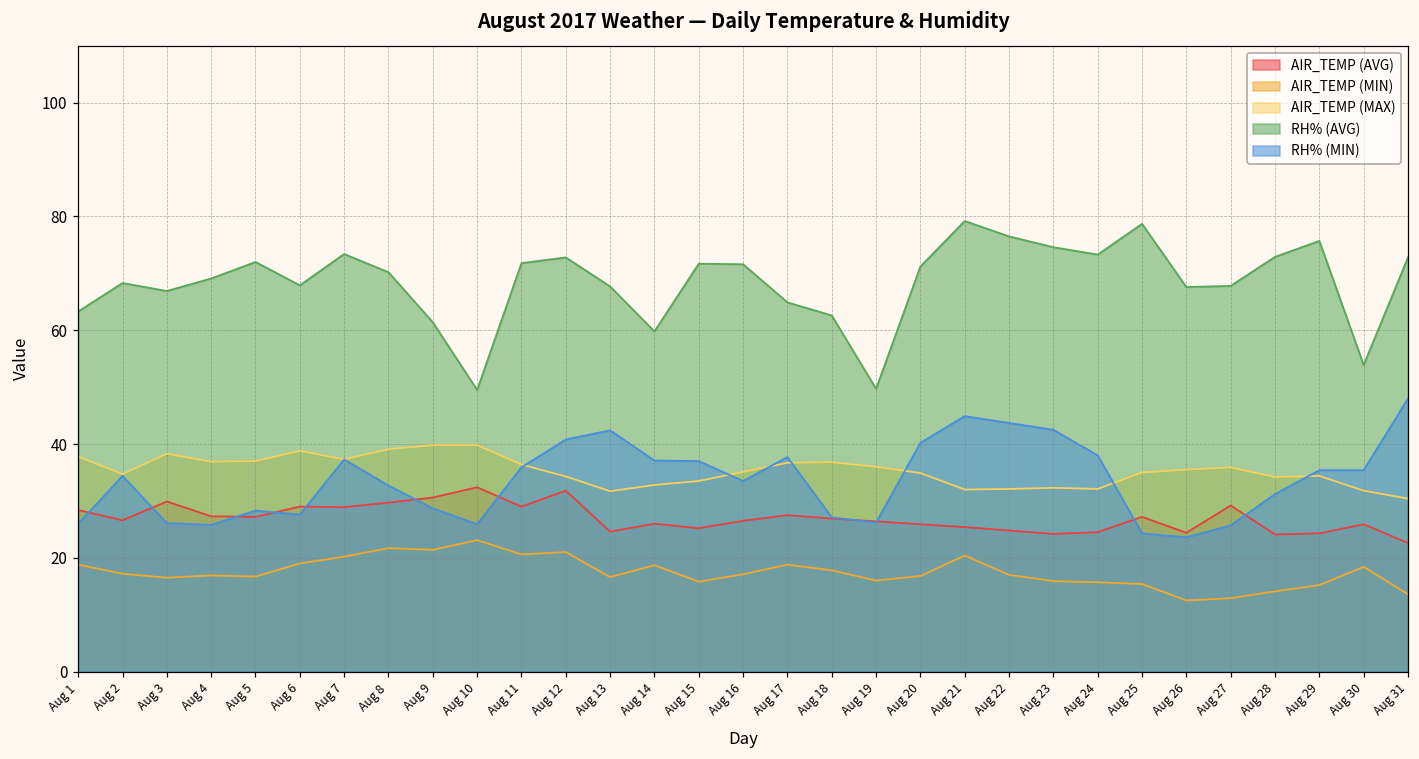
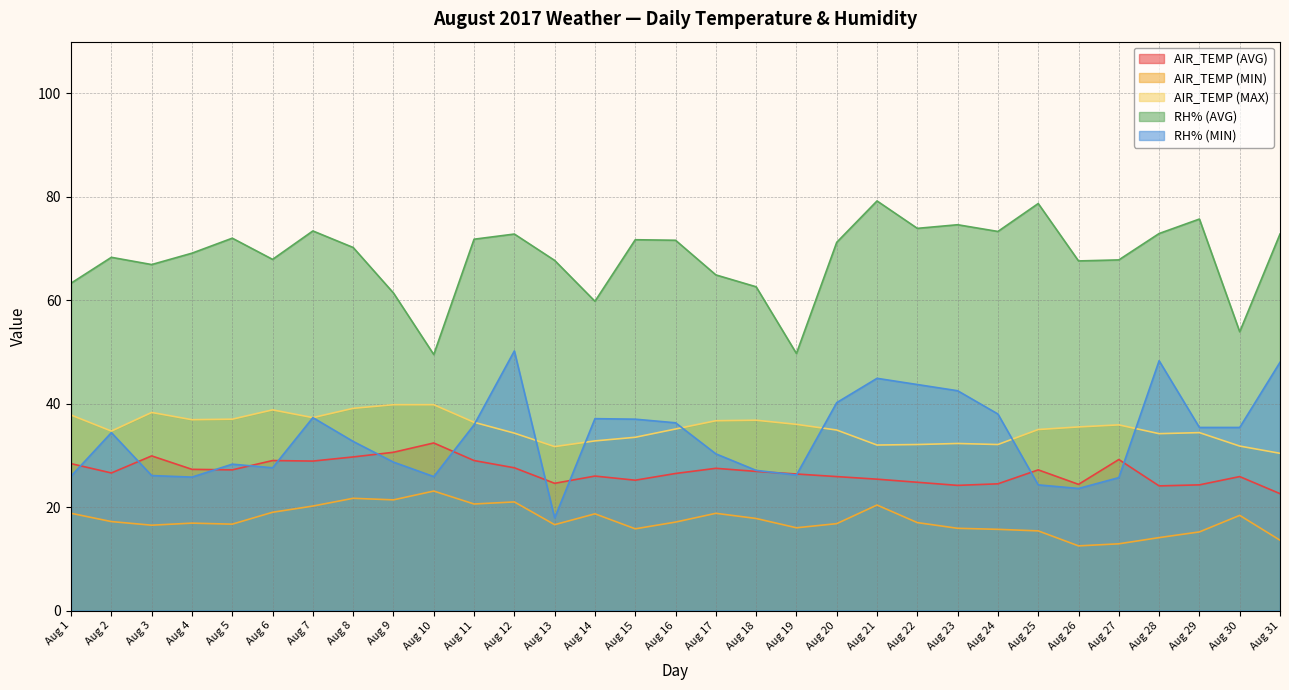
  {
    "AIR_TEMP (AVG)": {
      "Aug 1": 28,
      "Aug 2": 27,
      "Aug 3": 30,
      "Aug 4": 27,
      "Aug 5": 27,
      "Aug 6": 29,
      "Aug 7": 29,
      "Aug 8": 30,
      "Aug 9": 31,
      "Aug 10": 32,
      "Aug 11": 29,
-     "Aug 12": 32,
+     "Aug 12": 28,
      "Aug 13": 25,
      "Aug 14": 26,
      "Aug 15": 25,
      "Aug 16": 27,
      "Aug 17": 28,
      "Aug 20": 26,
      "Aug 21": 25,
      "Aug 22": 25,
      "Aug 23": 24,
      "Aug 24": 25,
      "Aug 25": 27,
      "Aug 26": 24,
      "Aug 27": 29,
      "Aug 28": 24,
      "Aug 29": 24,
      "Aug 30": 26,
      "Aug 31": 23
    },
    "RH% (AVG)": {
      "Aug 1": 63,
      "Aug 2": 68,
      "Aug 3": 67,
      "Aug 4": 69,
      "Aug 5": 72,
      "Aug 6": 68,
      "Aug 7": 73,
      "Aug 8": 70,
      "Aug 9": 61,
      "Aug 10": 50,
      "Aug 11": 72,
      "Aug 12": 73,
      "Aug 13": 68,
      "Aug 14": 60,
      "Aug 15": 72,
      "Aug 16": 72,
      "Aug 17": 65,
      "Aug 18": 63,
      "Aug 19": 50,
      "Aug 20": 71,
      "Aug 21": 79,
-     "Aug 22": 77,
+     "Aug 22": 74,
      "Aug 23": 75,
      "Aug 24": 73,
      "Aug 25": 79,
      "Aug 26": 68,
      "Aug 27": 68,
      "Aug 28": 73,
      "Aug 29": 76,
      "Aug 30": 54,
      "Aug 31": 73
    },
    "RH% (MIN)": {
      "Aug 1": 26,
      "Aug 3": 26,
      "Aug 4": 26,
      "Aug 5": 28,
      "Aug 6": 28,
      "Aug 8": 33,
      "Aug 9": 29,
      "Aug 10": 26,
      "Aug 11": 36,
-     "Aug 12": 41,
-     "Aug 13": 42,
+     "Aug 12": 50,
+     "Aug 13": 18,
      "Aug 14": 37,
      "Aug 15": 37,
-     "Aug 16": 34,
-     "Aug 17": 38,
+     "Aug 16": 36,
+     "Aug 17": 30,
      "Aug 20": 40,
      "Aug 21": 45,
      "Aug 22": 44,
      "Aug 23": 43,
      "Aug 24": 38,
      "Aug 25": 24,
      "Aug 26": 24,
      "Aug 27": 26,
-     "Aug 28": 31,
+     "Aug 28": 48,
      "Aug 29": 35,
      "Aug 30": 35,
      "Aug 31": 48
    }
  }
